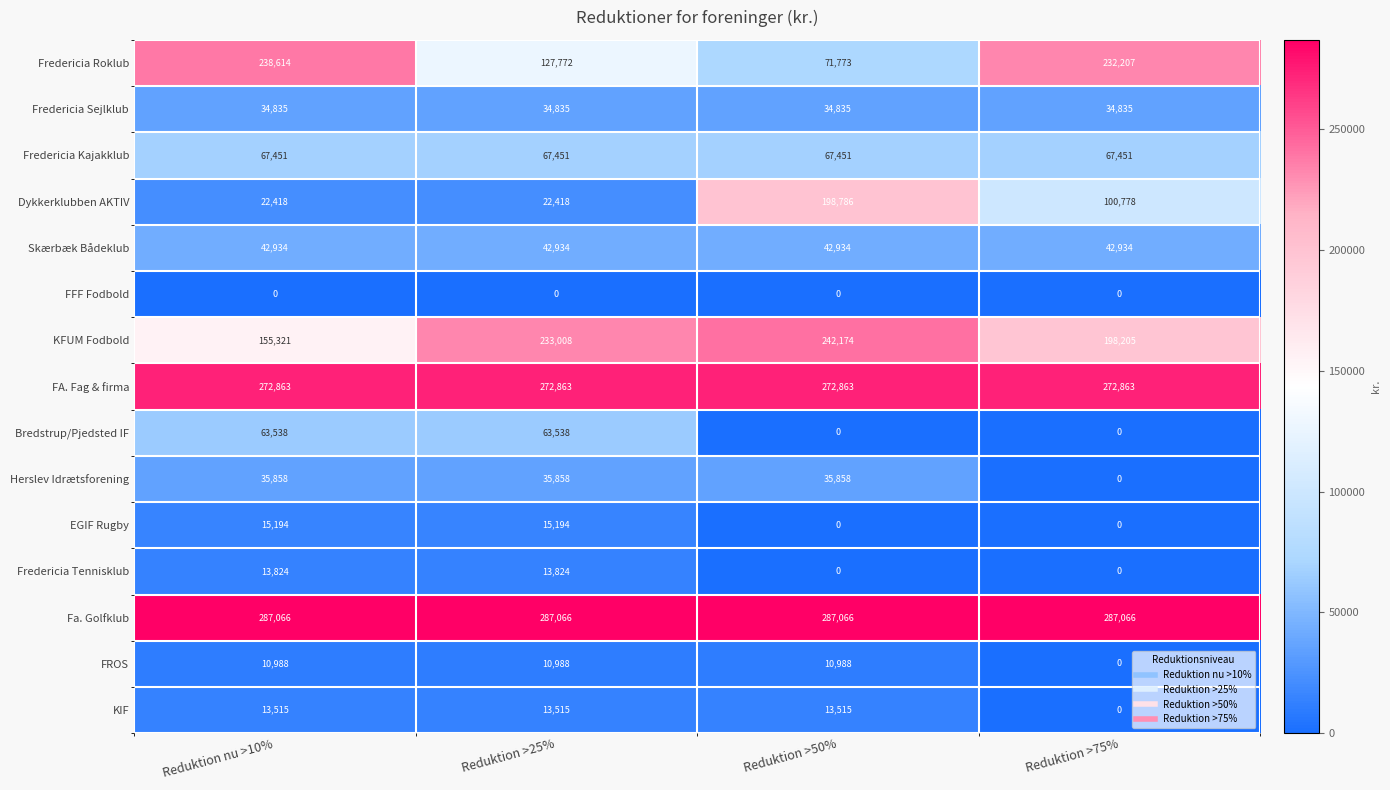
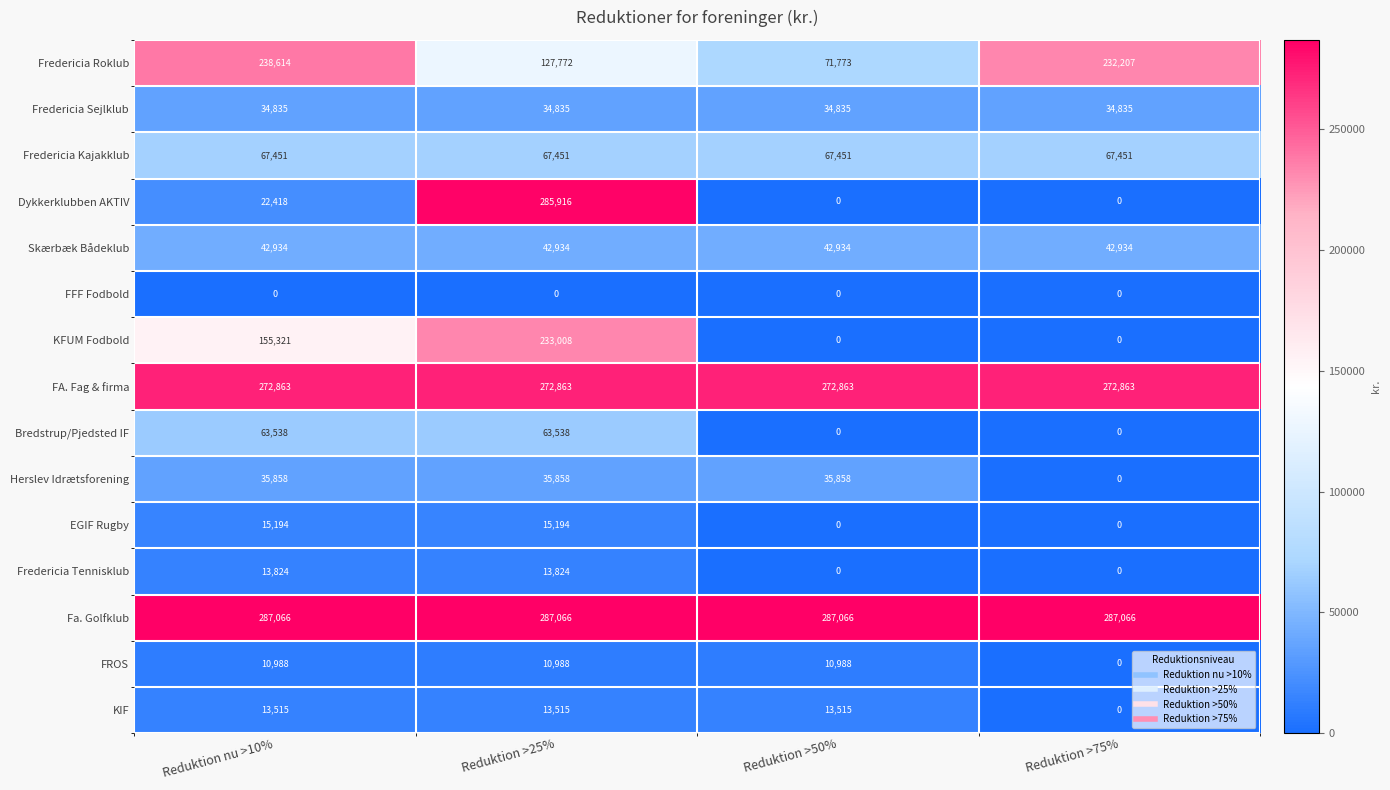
  {
    "Fredericia Roklub": {
      "Reduktion nu >10%": "238,614",
      "Reduktion >25%": "127,772",
      "Reduktion >50%": "71,773",
      "Reduktion >75%": "232,207"
    },
    "Fredericia Sejlklub": {
      "Reduktion nu >10%": "34,835",
      "Reduktion >25%": "34,835",
      "Reduktion >50%": "34,835",
      "Reduktion >75%": "34,835"
    },
    "Fredericia Kajakklub": {
      "Reduktion nu >10%": "67,451",
      "Reduktion >25%": "67,451",
      "Reduktion >50%": "67,451",
      "Reduktion >75%": "67,451"
    },
    "Dykkerklubben AKTIV": {
      "Reduktion nu >10%": "22,418",
-     "Reduktion >25%": "22,418",
-     "Reduktion >50%": "198,786",
-     "Reduktion >75%": "100,778"
+     "Reduktion >25%": "285,916",
+     "Reduktion >50%": "0",
+     "Reduktion >75%": "0"
    },
    "Skærbæk Bådeklub": {
      "Reduktion nu >10%": "42,934",
      "Reduktion >25%": "42,934",
      "Reduktion >50%": "42,934",
      "Reduktion >75%": "42,934"
    },
    "FFF Fodbold": {
      "Reduktion nu >10%": "0",
      "Reduktion >25%": "0",
      "Reduktion >50%": "0",
      "Reduktion >75%": "0"
    },
    "KFUM Fodbold": {
      "Reduktion nu >10%": "155,321",
      "Reduktion >25%": "233,008",
-     "Reduktion >50%": "242,174",
-     "Reduktion >75%": "198,205"
+     "Reduktion >50%": "0",
+     "Reduktion >75%": "0"
    },
    "FA. Fag & firma": {
      "Reduktion nu >10%": "272,863",
      "Reduktion >25%": "272,863",
      "Reduktion >50%": "272,863",
      "Reduktion >75%": "272,863"
    },
    "Bredstrup/Pjedsted IF": {
      "Reduktion nu >10%": "63,538",
      "Reduktion >25%": "63,538",
      "Reduktion >50%": "0",
      "Reduktion >75%": "0"
    },
    "Herslev Idrætsforening": {
      "Reduktion nu >10%": "35,858",
      "Reduktion >25%": "35,858",
      "Reduktion >50%": "35,858",
      "Reduktion >75%": "0"
    },
    "EGIF Rugby": {
      "Reduktion nu >10%": "15,194",
      "Reduktion >25%": "15,194",
      "Reduktion >50%": "0",
      "Reduktion >75%": "0"
    },
    "Fredericia Tennisklub": {
      "Reduktion nu >10%": "13,824",
      "Reduktion >25%": "13,824",
      "Reduktion >50%": "0",
      "Reduktion >75%": "0"
    },
    "Fa. Golfklub": {
      "Reduktion nu >10%": "287,066",
      "Reduktion >25%": "287,066",
      "Reduktion >50%": "287,066",
      "Reduktion >75%": "287,066"
    },
    "FROS": {
      "Reduktion nu >10%": "10,988",
      "Reduktion >25%": "10,988",
      "Reduktion >50%": "10,988",
      "Reduktion >75%": "0"
    },
    "KIF": {
      "Reduktion nu >10%": "13,515",
      "Reduktion >25%": "13,515",
      "Reduktion >50%": "13,515",
      "Reduktion >75%": "0"
    }
  }
